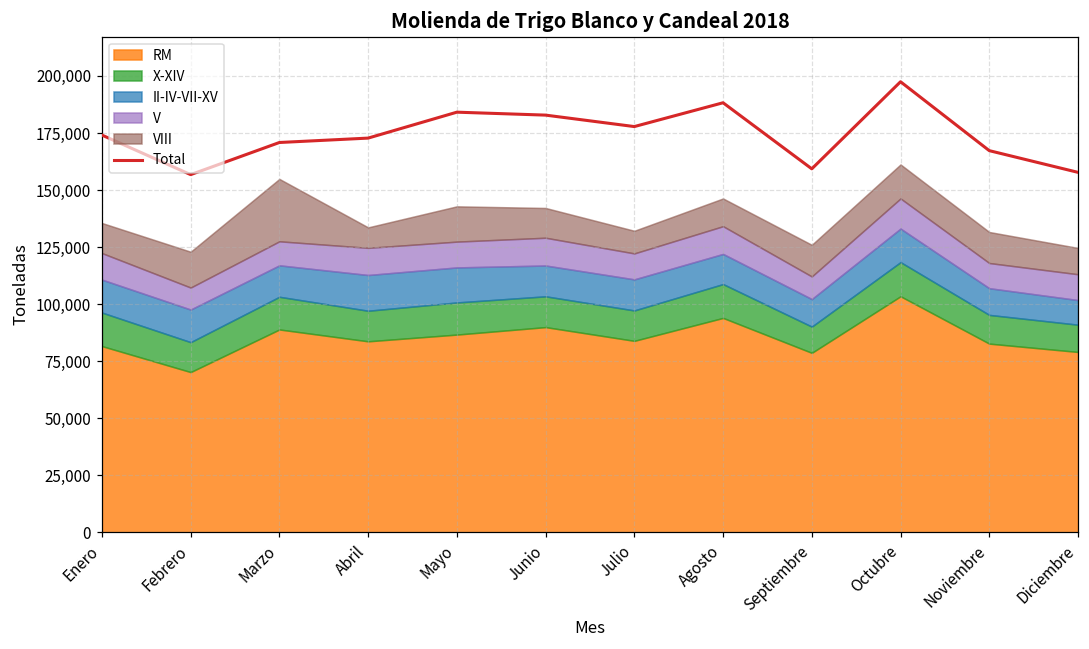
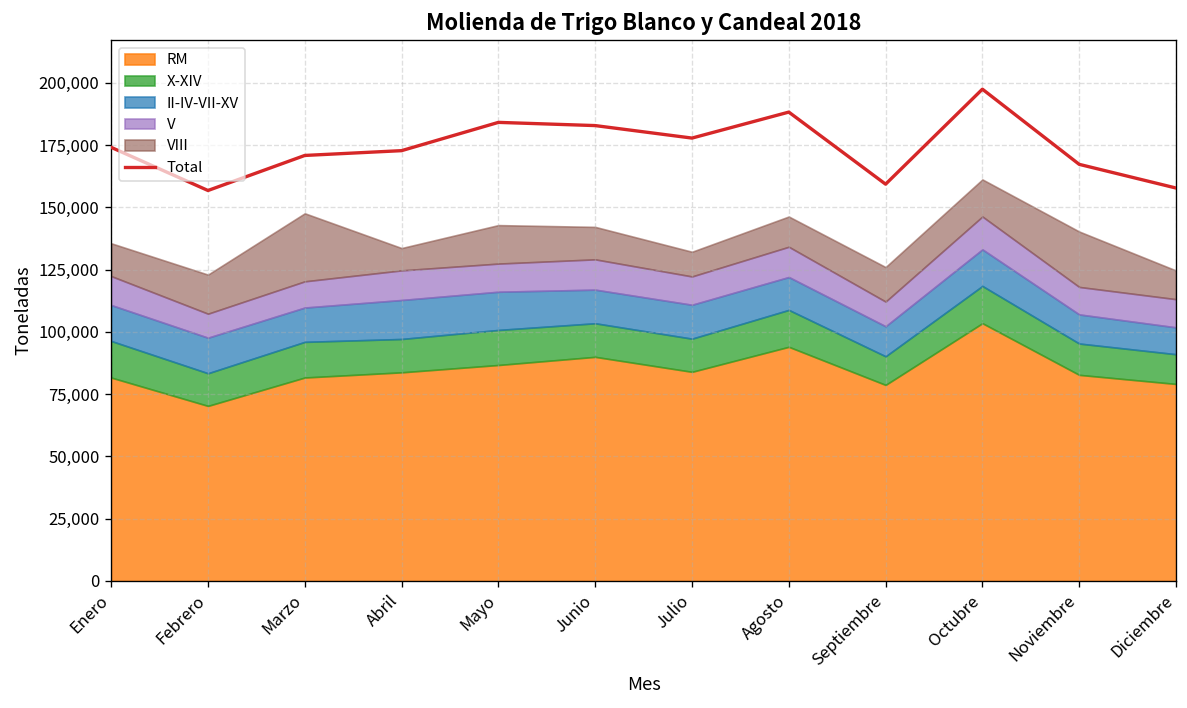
  {
    "Total": {
      "Enero": "174,000",
      "Marzo": "171,000",
      "Abril": "173,000",
      "Mayo": "184,000",
      "Junio": "183,000",
      "Julio": "178,000",
      "Agosto": "188,000",
      "Septiembre": "159,000",
      "Octubre": "197,000",
      "Noviembre": "167,000",
      "Diciembre": "158,000"
    },
    "RM": {
      "Enero": "82,000",
      "Febrero": "70,000",
-     "Marzo": "89,000",
+     "Marzo": "82,000",
      "Abril": "84,000",
      "Mayo": "87,000",
      "Junio": "90,000",
      "Julio": "84,000",
      "Agosto": "94,000",
      "Septiembre": "79,000",
      "Octubre": "103,000",
      "Noviembre": "83,000",
      "Diciembre": "79,000"
    },
    "X-XIV": {
      "Enero": "15,000",
      "Febrero": "13,000",
      "Marzo": "14,000",
      "Abril": "13,000",
      "Mayo": "14,000",
      "Junio": "13,000",
      "Julio": "13,000",
      "Agosto": "15,000",
      "Septiembre": "11,000",
      "Octubre": "15,000",
      "Noviembre": "13,000",
      "Diciembre": "12,000"
    },
    "II-IV-VII-XV": {
      "Enero": "14,000",
      "Febrero": "14,000",
      "Marzo": "14,000",
      "Abril": "16,000",
      "Mayo": "15,000",
      "Junio": "14,000",
      "Julio": "14,000",
      "Agosto": "13,000",
      "Septiembre": "12,000",
      "Octubre": "15,000",
      "Noviembre": "12,000",
      "Diciembre": "11,000"
    },
    "V": {
      "Enero": "12,000",
      "Febrero": "10,000",
      "Marzo": "11,000",
      "Abril": "12,000",
      "Mayo": "11,000",
      "Junio": "12,000",
      "Julio": "11,000",
      "Agosto": "12,000",
      "Septiembre": "10,000",
      "Octubre": "13,000",
      "Noviembre": "11,000",
      "Diciembre": "11,000"
    },
    "VIII": {
      "Enero": "13,000",
      "Febrero": "16,000",
      "Marzo": "27,000",
      "Abril": "9,000",
      "Mayo": "15,000",
      "Junio": "13,000",
      "Julio": "10,000",
      "Agosto": "12,000",
      "Septiembre": "14,000",
      "Octubre": "15,000",
-     "Noviembre": "14,000",
+     "Noviembre": "22,000",
      "Diciembre": "12,000"
    }
  }
